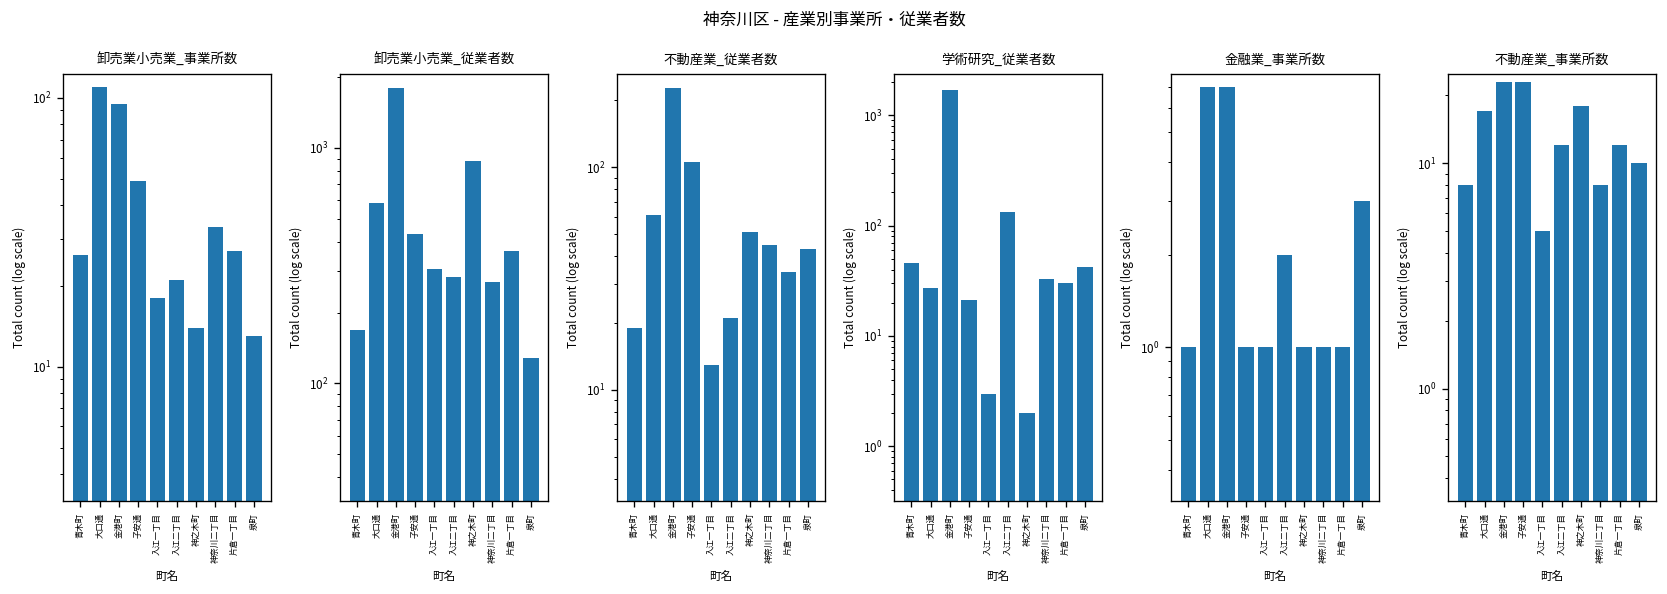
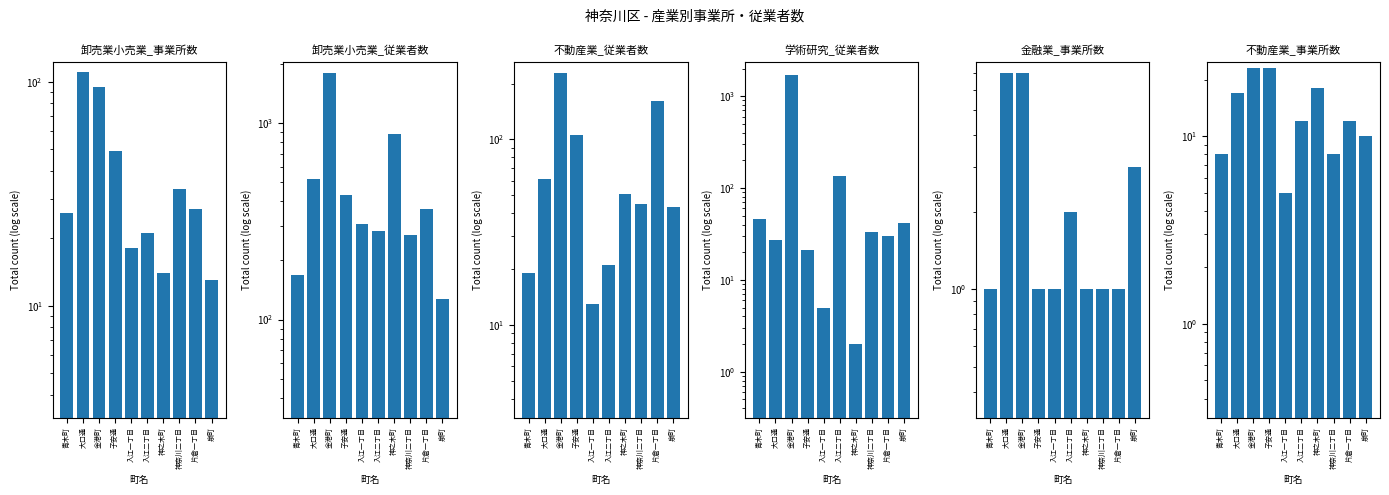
  {
    "卸売業小売業_事業所数": {
      "青木町": 26,
      "大口通": 110,
      "金港町": 95,
      "子安通": 49,
      "入江一丁目": 18,
      "入江二丁目": 21,
      "神之木町": 14,
      "神奈川二丁目": 33,
      "片倉一丁目": 27,
      "泉町": 13
    },
    "卸売業小売業_従業者数": {
      "青木町": 170,
-     "大口通": 580,
+     "大口通": 520,
      "金港町": 1800,
      "子安通": 430,
      "入江一丁目": 310,
      "入江二丁目": 280,
      "神之木町": 900,
      "神奈川二丁目": 270,
      "片倉一丁目": 370,
      "泉町": 130
    },
    "不動産業_従業者数": {
      "青木町": 19,
      "大口通": 61,
      "金港町": 230,
      "子安通": 110,
      "入江一丁目": 13,
      "入江二丁目": 21,
      "神之木町": 51,
      "神奈川二丁目": 45,
-     "片倉一丁目": 34,
+     "片倉一丁目": 160,
      "泉町": 43
    },
    "学術研究_従業者数": {
      "青木町": 50,
      "大口通": 27,
      "金港町": 1700,
      "子安通": 21,
-     "入江一丁目": 3,
+     "入江一丁目": 5,
      "入江二丁目": 130,
      "神之木町": 2,
      "神奈川二丁目": 33,
      "片倉一丁目": 30,
      "泉町": 40
    },
    "不動産業_事業所数": {
      "青木町": 8.0,
      "大口通": 17,
      "金港町": 23,
      "子安通": 23,
      "入江一丁目": 5.0,
      "入江二丁目": 12,
      "神之木町": 18,
      "神奈川二丁目": 8.0,
      "片倉一丁目": 12,
      "泉町": 10
    }
  }
